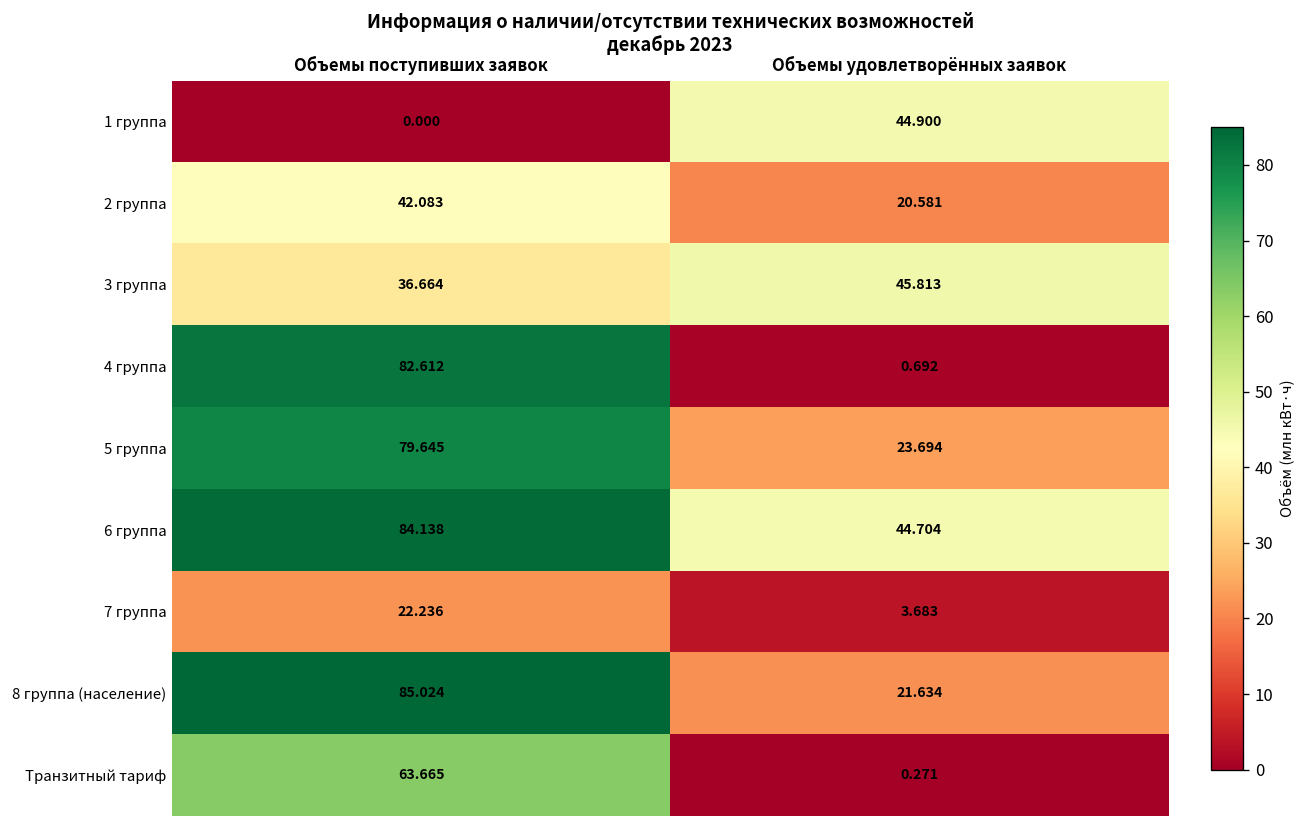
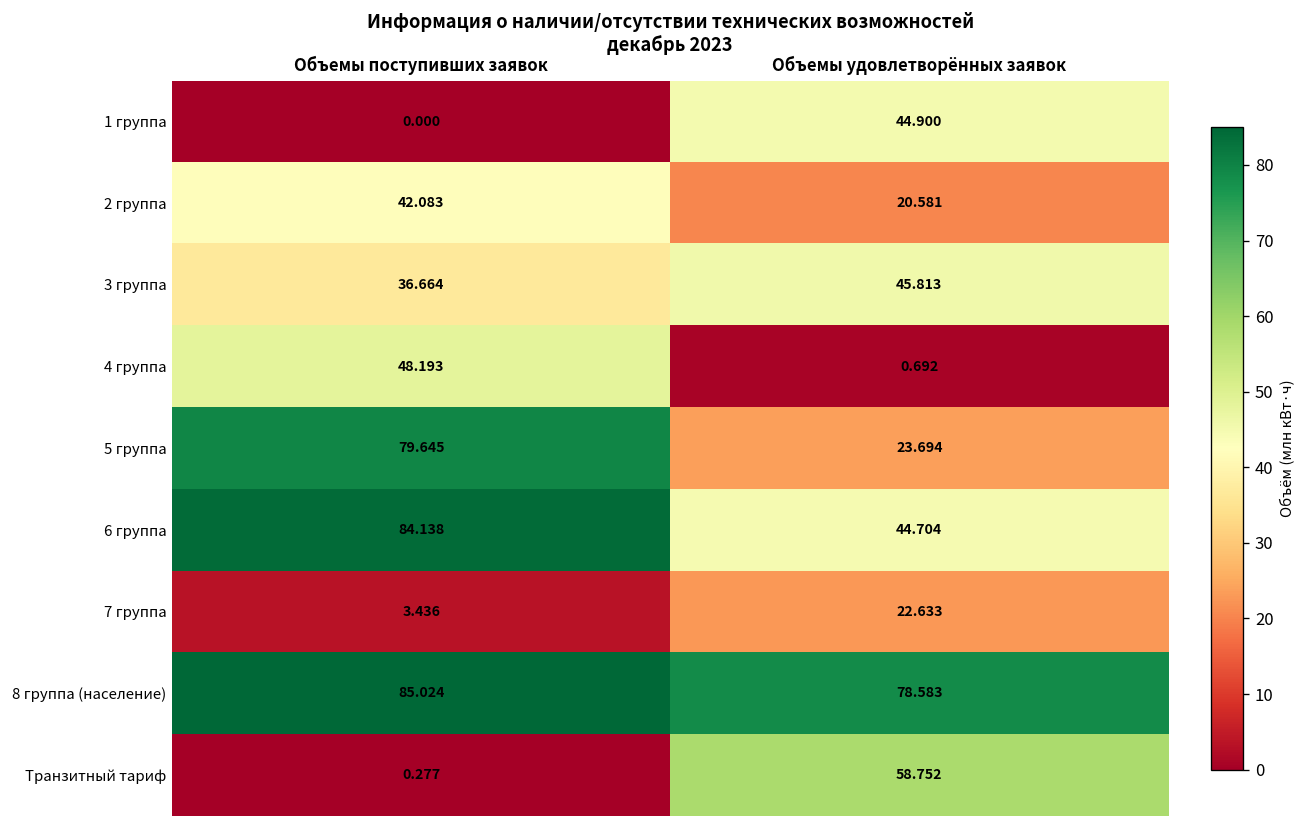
  {
    "1 группа": {
      "Объемы поступивших заявок": 0.000,
      "Объемы удовлетворённых заявок": 44.900
    },
    "2 группа": {
      "Объемы поступивших заявок": 42.083,
      "Объемы удовлетворённых заявок": 20.581
    },
    "3 группа": {
      "Объемы поступивших заявок": 36.664,
      "Объемы удовлетворённых заявок": 45.813
    },
    "4 группа": {
-     "Объемы поступивших заявок": 82.612,
+     "Объемы поступивших заявок": 48.193,
      "Объемы удовлетворённых заявок": 0.692
    },
    "5 группа": {
      "Объемы поступивших заявок": 79.645,
      "Объемы удовлетворённых заявок": 23.694
    },
    "6 группа": {
      "Объемы поступивших заявок": 84.138,
      "Объемы удовлетворённых заявок": 44.704
    },
    "7 группа": {
-     "Объемы поступивших заявок": 22.236,
-     "Объемы удовлетворённых заявок": 3.683
+     "Объемы поступивших заявок": 3.436,
+     "Объемы удовлетворённых заявок": 22.633
    },
    "8 группа (население)": {
      "Объемы поступивших заявок": 85.024,
-     "Объемы удовлетворённых заявок": 21.634
+     "Объемы удовлетворённых заявок": 78.583
    },
    "Транзитный тариф": {
-     "Объемы поступивших заявок": 63.665,
-     "Объемы удовлетворённых заявок": 0.271
+     "Объемы поступивших заявок": 0.277,
+     "Объемы удовлетворённых заявок": 58.752
    }
  }
